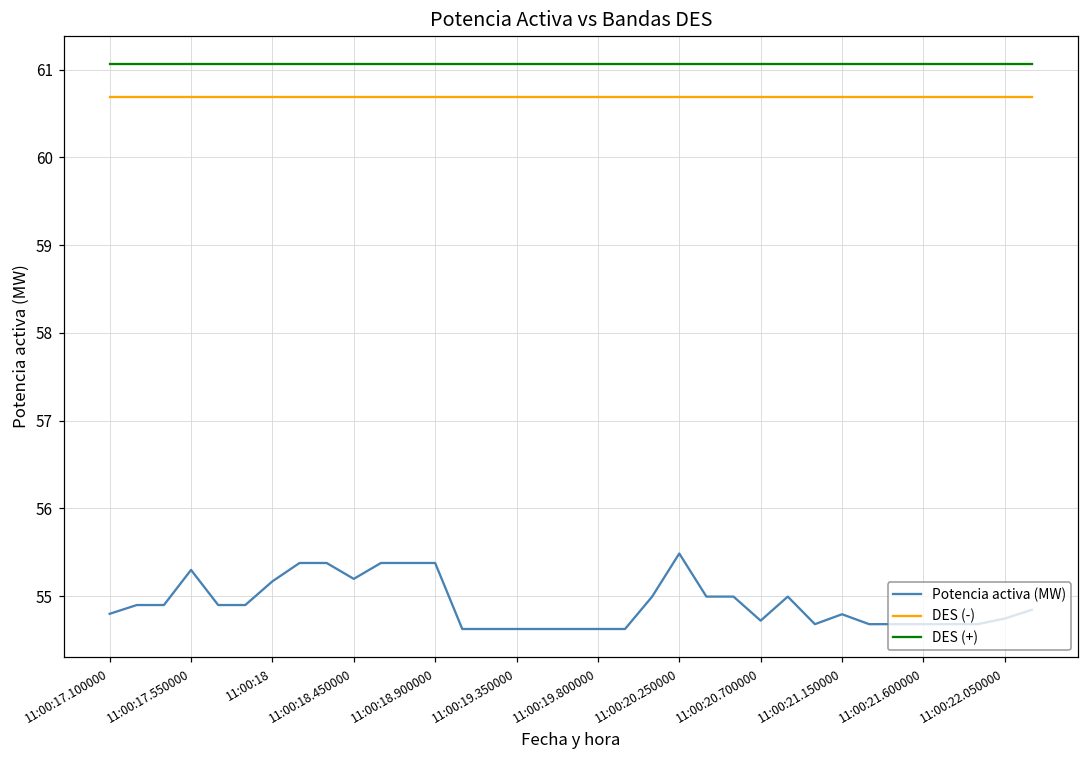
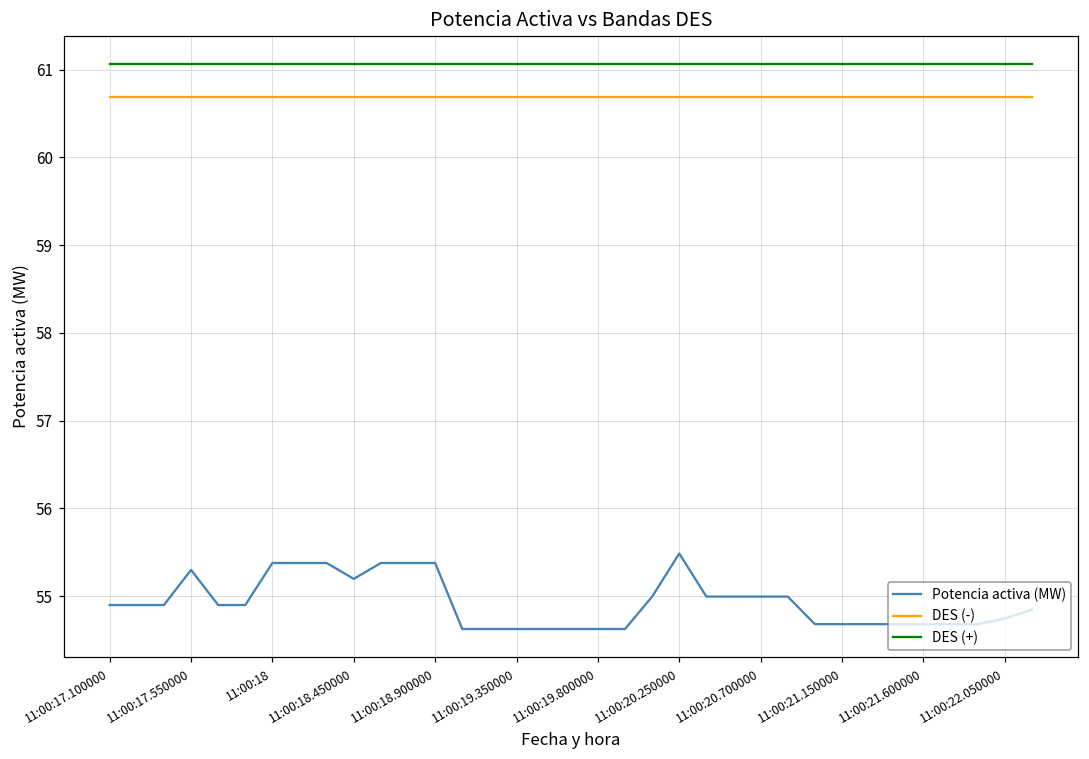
  {
    "Potencia activa (MW)": {
-     "11:00:17.100000": 54.8,
+     "11:00:17.100000": 54.9,
      "11:00:17.550000": 55.3,
-     "11:00:18": 55.2,
+     "11:00:18": 55.4,
      "11:00:18.450000": 55.2,
      "11:00:18.900000": 55.4,
      "11:00:19.350000": 54.6,
      "11:00:19.800000": 54.6,
      "11:00:20.250000": 55.5,
-     "11:00:20.700000": 54.7,
-     "11:00:21.150000": 54.8
+     "11:00:20.700000": 55.0,
+     "11:00:21.150000": 54.7
    },
    "DES (-)": {
      "11:00:17.100000": 60.7,
      "11:00:17.550000": 60.7,
      "11:00:18": 60.7,
      "11:00:18.450000": 60.7,
      "11:00:18.900000": 60.7,
      "11:00:19.350000": 60.7,
      "11:00:19.800000": 60.7,
      "11:00:20.250000": 60.7,
      "11:00:20.700000": 60.7,
      "11:00:21.150000": 60.7,
      "11:00:21.600000": 60.7,
      "11:00:22.050000": 60.7
    },
    "DES (+)": {
      "11:00:17.100000": 61.1,
      "11:00:17.550000": 61.1,
      "11:00:18": 61.1,
      "11:00:18.450000": 61.1,
      "11:00:18.900000": 61.1,
      "11:00:19.350000": 61.1,
      "11:00:19.800000": 61.1,
      "11:00:20.250000": 61.1,
      "11:00:20.700000": 61.1,
      "11:00:21.150000": 61.1,
      "11:00:21.600000": 61.1,
      "11:00:22.050000": 61.1
    }
  }
